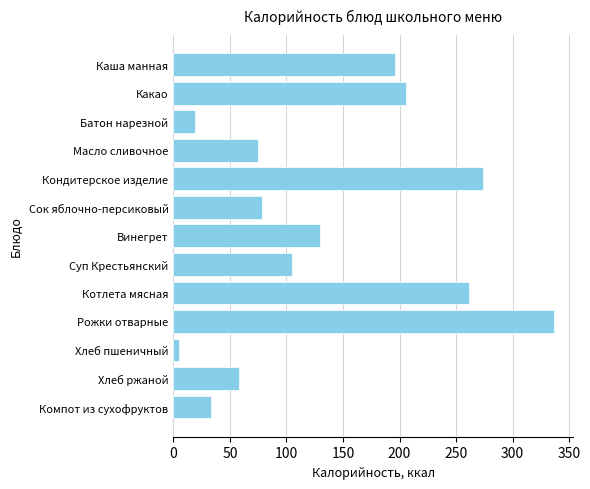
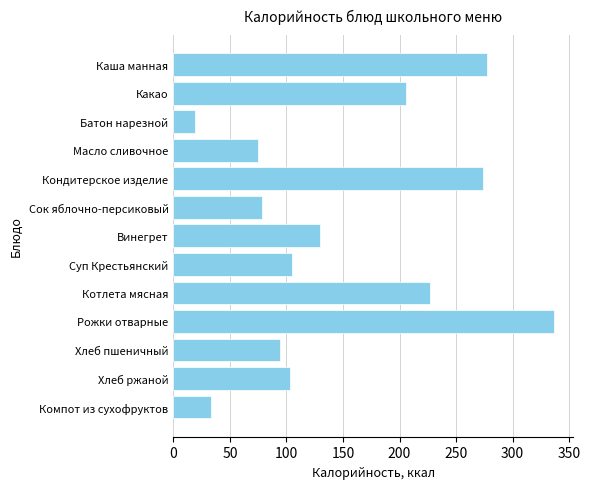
  {
-   "Каша манная": 196,
+   "Каша манная": 277,
    "Какао": 206,
    "Батон нарезной": 19,
    "Масло сливочное": 75,
    "Кондитерское изделие": 274,
    "Сок яблочно-персиковый": 78,
    "Винегрет": 130,
    "Суп Крестьянский": 105,
-   "Котлета мясная": 261,
+   "Котлета мясная": 227,
    "Рожки отварные": 337,
-   "Хлеб пшеничный": 5,
-   "Хлеб ржаной": 58,
+   "Хлеб пшеничный": 94,
+   "Хлеб ржаной": 103,
    "Компот из сухофруктов": 33
  }
